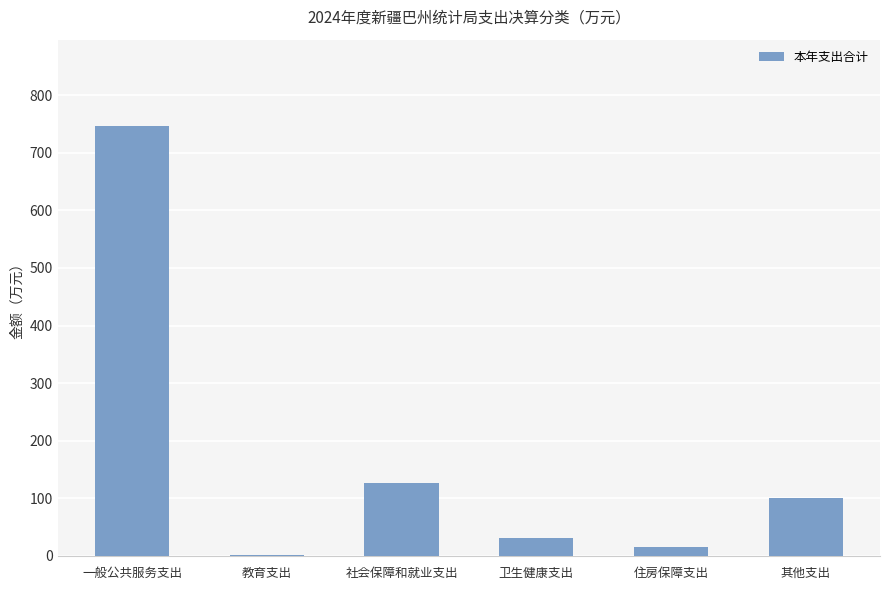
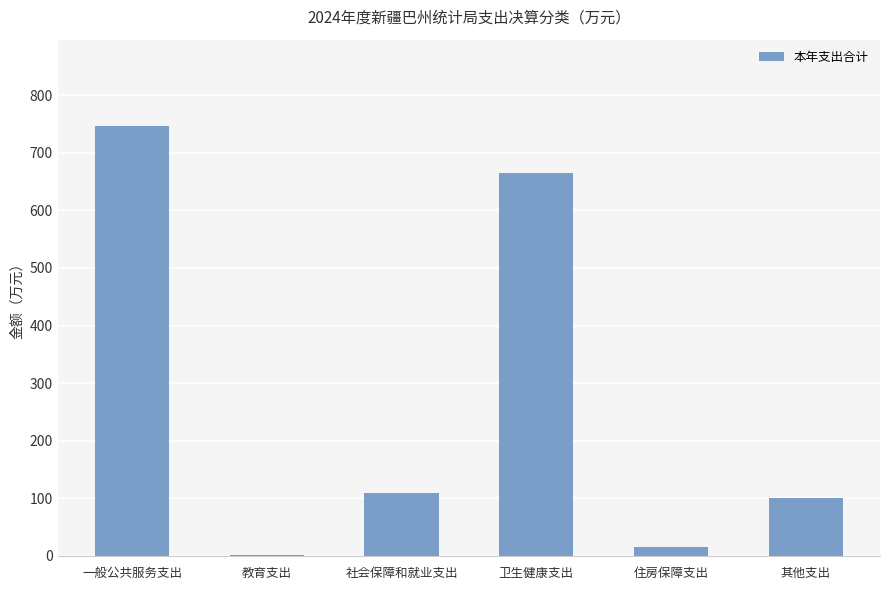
  {
    "一般公共服务支出": 750,
-   "社会保障和就业支出": 130,
-   "卫生健康支出": 30,
+   "社会保障和就业支出": 110,
+   "卫生健康支出": 660,
    "住房保障支出": 20,
    "其他支出": 100
  }
